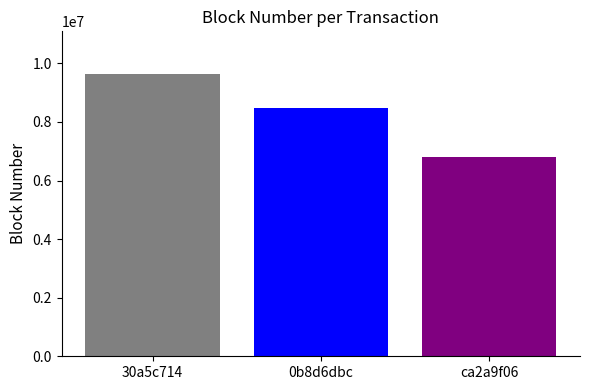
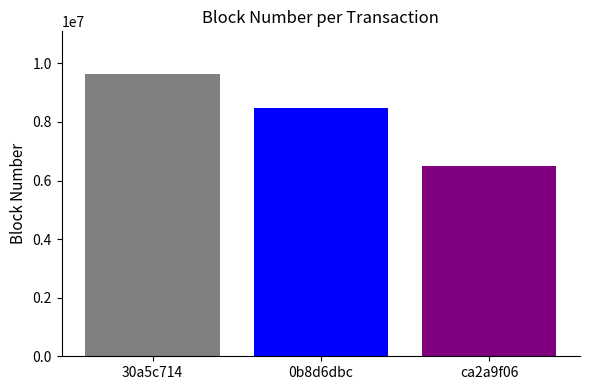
  {
    "30a5c714": 9600000,
    "0b8d6dbc": 8500000,
-   "ca2a9f06": 6800000
+   "ca2a9f06": 6500000
  }
